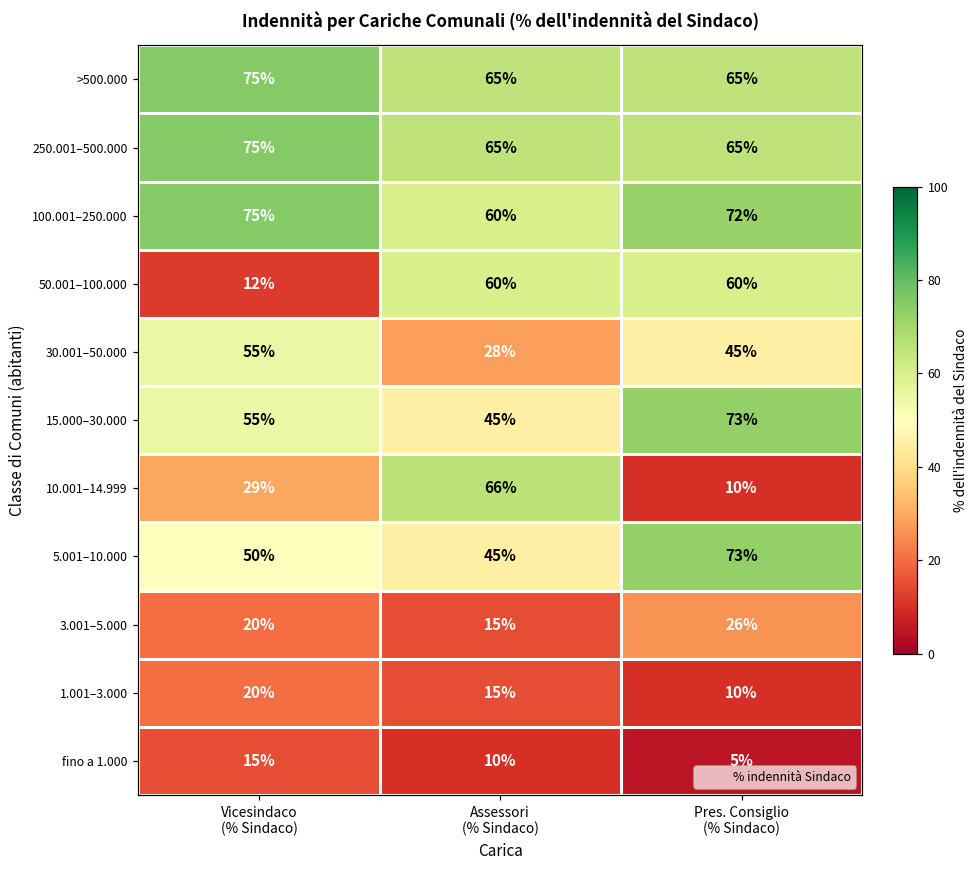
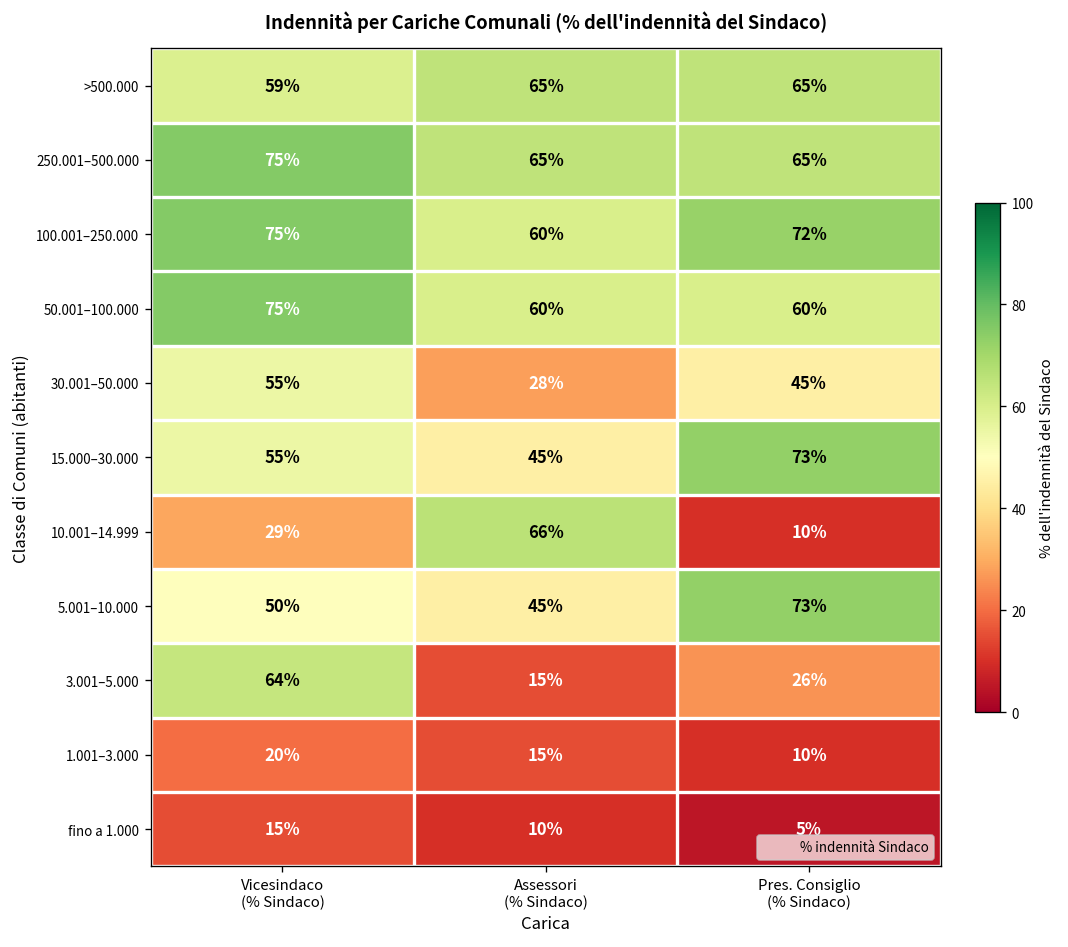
  {
    ">500.000": {
-     "Vicesindaco (% Sindaco)": "75%",
+     "Vicesindaco (% Sindaco)": "59%",
      "Assessori (% Sindaco)": "65%",
      "Pres. Consiglio (% Sindaco)": "65%"
    },
    "250.001–500.000": {
      "Vicesindaco (% Sindaco)": "75%",
      "Assessori (% Sindaco)": "65%",
      "Pres. Consiglio (% Sindaco)": "65%"
    },
    "100.001–250.000": {
      "Vicesindaco (% Sindaco)": "75%",
      "Assessori (% Sindaco)": "60%",
      "Pres. Consiglio (% Sindaco)": "72%"
    },
    "50.001–100.000": {
-     "Vicesindaco (% Sindaco)": "12%",
+     "Vicesindaco (% Sindaco)": "75%",
      "Assessori (% Sindaco)": "60%",
      "Pres. Consiglio (% Sindaco)": "60%"
    },
    "30.001–50.000": {
      "Vicesindaco (% Sindaco)": "55%",
      "Assessori (% Sindaco)": "28%",
      "Pres. Consiglio (% Sindaco)": "45%"
    },
    "15.000–30.000": {
      "Vicesindaco (% Sindaco)": "55%",
      "Assessori (% Sindaco)": "45%",
      "Pres. Consiglio (% Sindaco)": "73%"
    },
    "10.001–14.999": {
      "Vicesindaco (% Sindaco)": "29%",
      "Assessori (% Sindaco)": "66%",
      "Pres. Consiglio (% Sindaco)": "10%"
    },
    "5.001–10.000": {
      "Vicesindaco (% Sindaco)": "50%",
      "Assessori (% Sindaco)": "45%",
      "Pres. Consiglio (% Sindaco)": "73%"
    },
    "3.001–5.000": {
-     "Vicesindaco (% Sindaco)": "20%",
+     "Vicesindaco (% Sindaco)": "64%",
      "Assessori (% Sindaco)": "15%",
      "Pres. Consiglio (% Sindaco)": "26%"
    },
    "1.001–3.000": {
      "Vicesindaco (% Sindaco)": "20%",
      "Assessori (% Sindaco)": "15%",
      "Pres. Consiglio (% Sindaco)": "10%"
    },
    "fino a 1.000": {
      "Vicesindaco (% Sindaco)": "15%",
      "Assessori (% Sindaco)": "10%"
    }
  }
